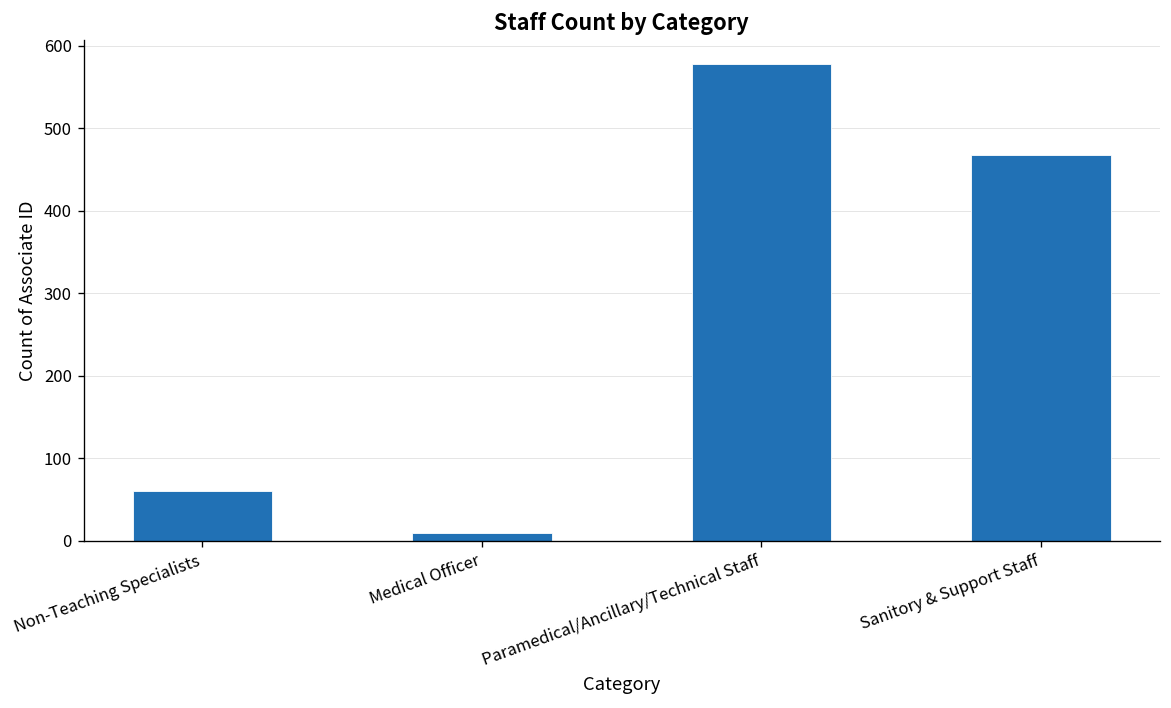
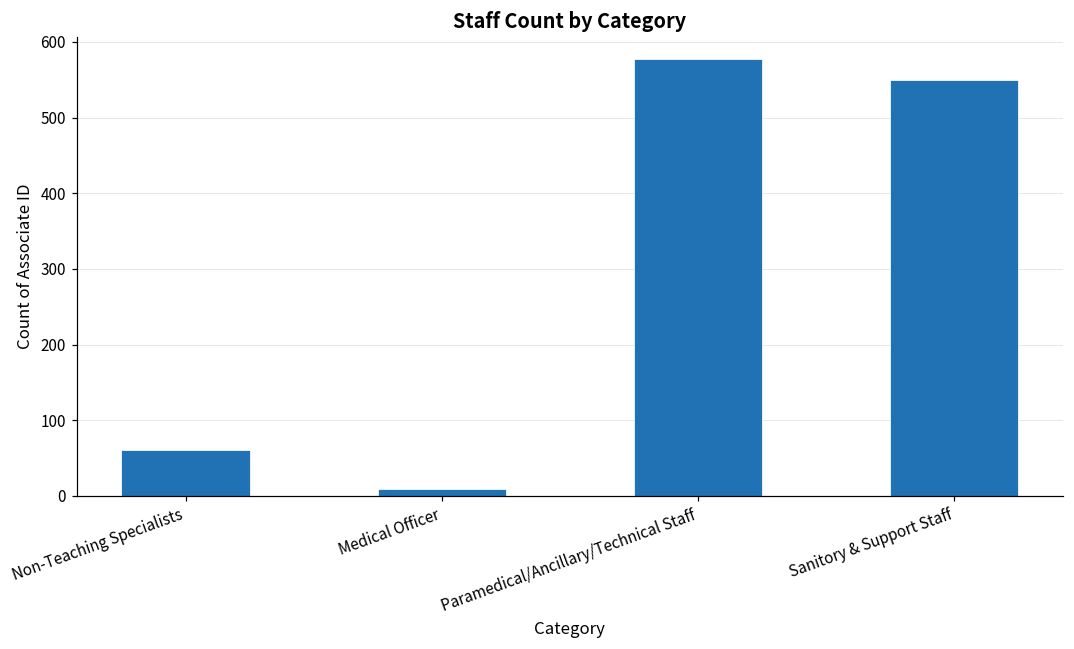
  {
    "Non-Teaching Specialists": 60,
    "Medical Officer": 10,
    "Paramedical/Ancillary/Technical Staff": 580,
-   "Sanitory & Support Staff": 470
+   "Sanitory & Support Staff": 550
  }
